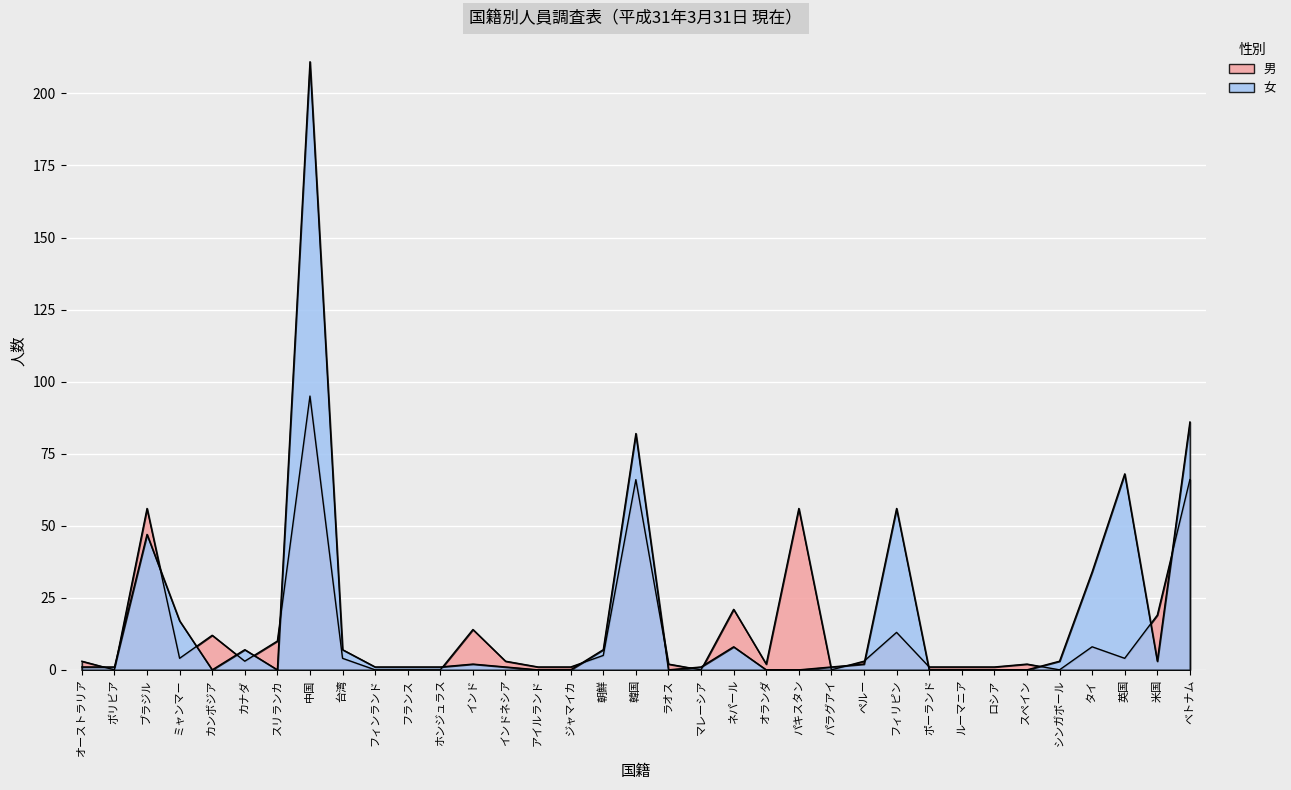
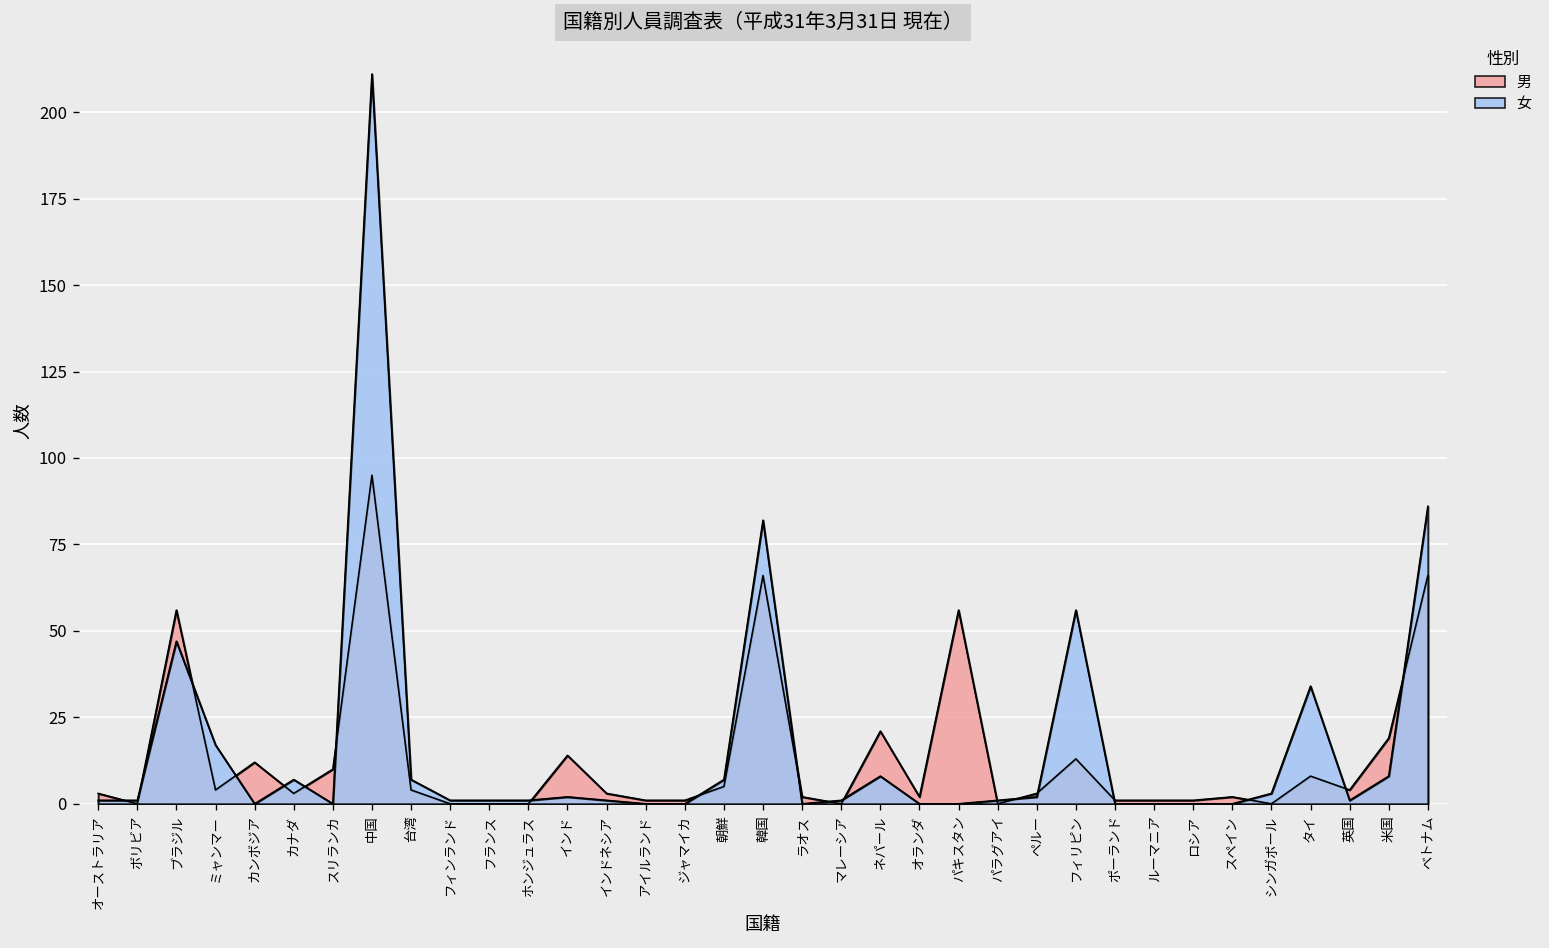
  {
    "男": {
      "オーストラリア": 3,
      "ボリビア": 0,
      "ブラジル": 56,
      "ミャンマー": 4,
      "カンボジア": 12,
      "カナダ": 3,
      "スリランカ": 10,
      "中国": 95,
      "台湾": 4,
      "フィンランド": 0,
      "フランス": 0,
      "ホンジュラス": 0,
      "インド": 14,
      "インドネシア": 3,
      "アイルランド": 1,
      "ジャマイカ": 1,
      "朝鮮": 5,
      "韓国": 66,
      "ラオス": 2,
      "マレーシア": 0,
      "ネパール": 21,
      "オランダ": 2,
      "パキスタン": 56,
      "パラグアイ": 0,
      "ペルー": 3,
      "フィリピン": 13,
      "ポーランド": 1,
      "ルーマニア": 1,
      "ロシア": 1,
      "スペイン": 2,
      "シンガポール": 0,
      "タイ": 8,
      "英国": 4,
      "米国": 19,
      "ベトナム": 66
    },
    "女": {
      "オーストラリア": 1,
      "ボリビア": 1,
      "ブラジル": 47,
      "ミャンマー": 17,
      "カンボジア": 0,
      "カナダ": 7,
      "スリランカ": 0,
      "中国": 211,
      "台湾": 7,
      "フィンランド": 1,
      "フランス": 1,
      "ホンジュラス": 1,
      "インド": 2,
      "インドネシア": 1,
      "アイルランド": 0,
      "ジャマイカ": 0,
      "朝鮮": 7,
      "韓国": 82,
      "ラオス": 0,
      "マレーシア": 1,
      "ネパール": 8,
      "オランダ": 0,
      "パキスタン": 0,
      "パラグアイ": 1,
      "ペルー": 2,
      "フィリピン": 56,
      "ポーランド": 0,
      "ルーマニア": 0,
      "ロシア": 0,
      "スペイン": 0,
      "シンガポール": 3,
      "タイ": 34,
-     "英国": 68,
-     "米国": 3,
+     "英国": 1,
+     "米国": 8,
      "ベトナム": 86
    }
  }
